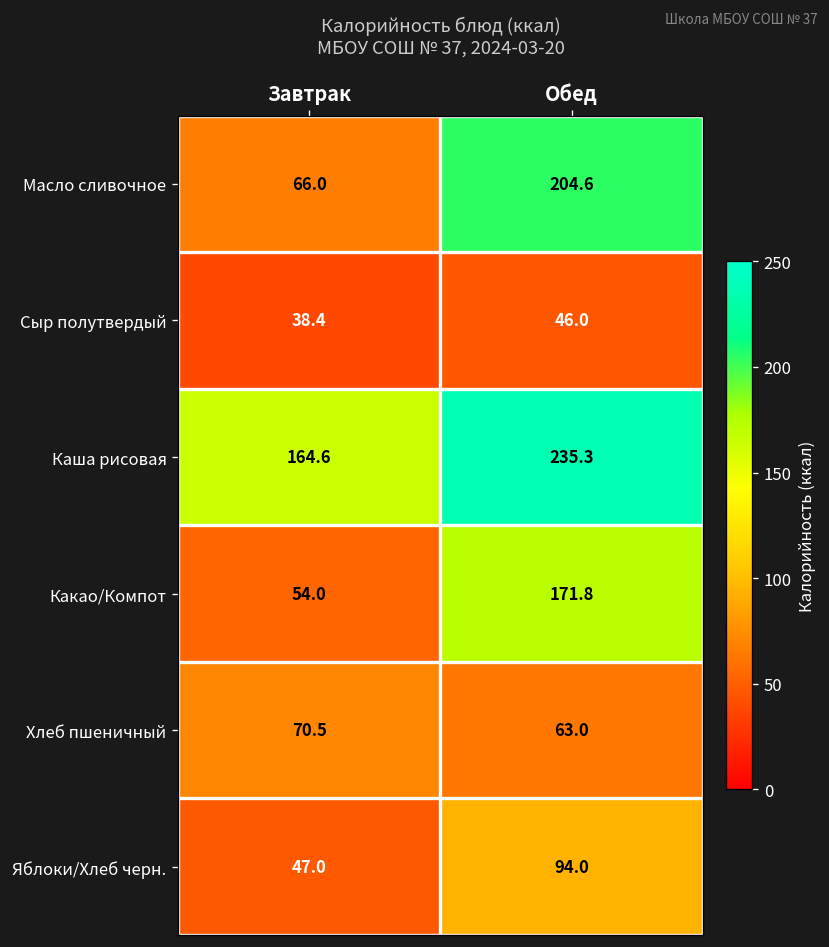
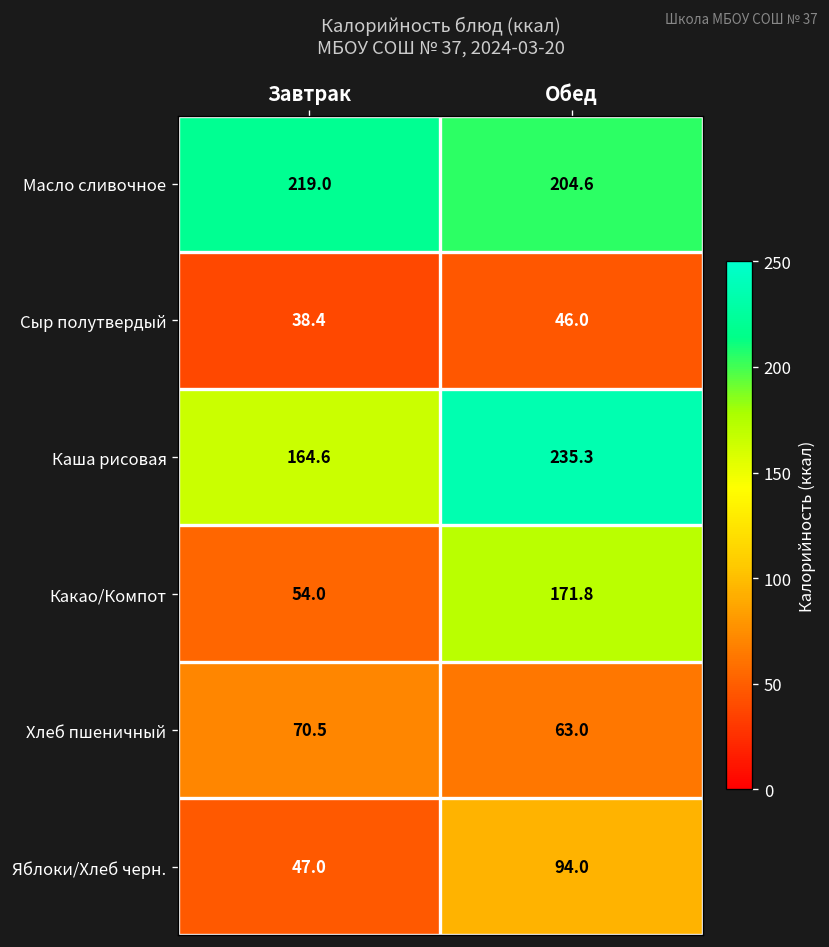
  {
    "Масло сливочное": {
-     "Завтрак": 66.0,
+     "Завтрак": 219.0,
      "Обед": 204.6
    },
    "Сыр полутвердый": {
      "Завтрак": 38.4,
      "Обед": 46.0
    },
    "Каша рисовая": {
      "Завтрак": 164.6,
      "Обед": 235.3
    },
    "Какао/Компот": {
      "Завтрак": 54.0,
      "Обед": 171.8
    },
    "Хлеб пшеничный": {
      "Завтрак": 70.5,
      "Обед": 63.0
    },
    "Яблоки/Хлеб черн.": {
      "Завтрак": 47.0,
      "Обед": 94.0
    }
  }
